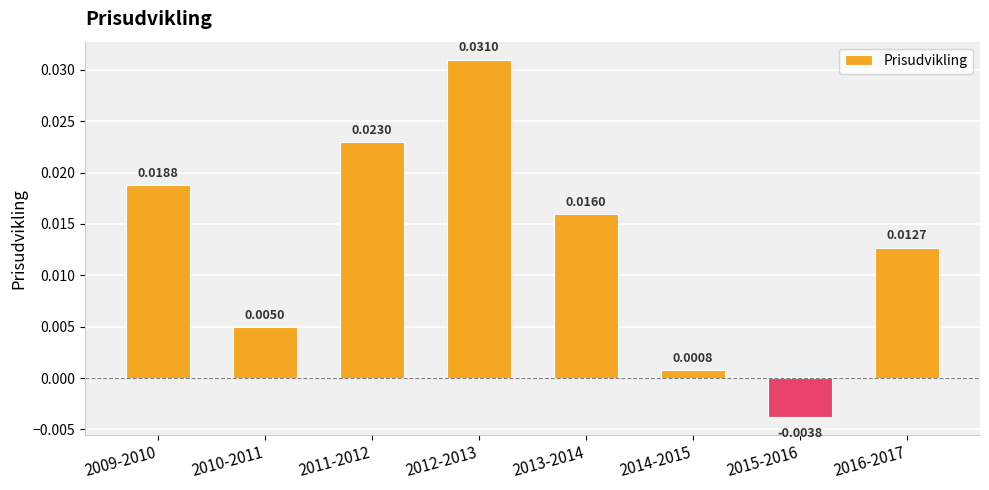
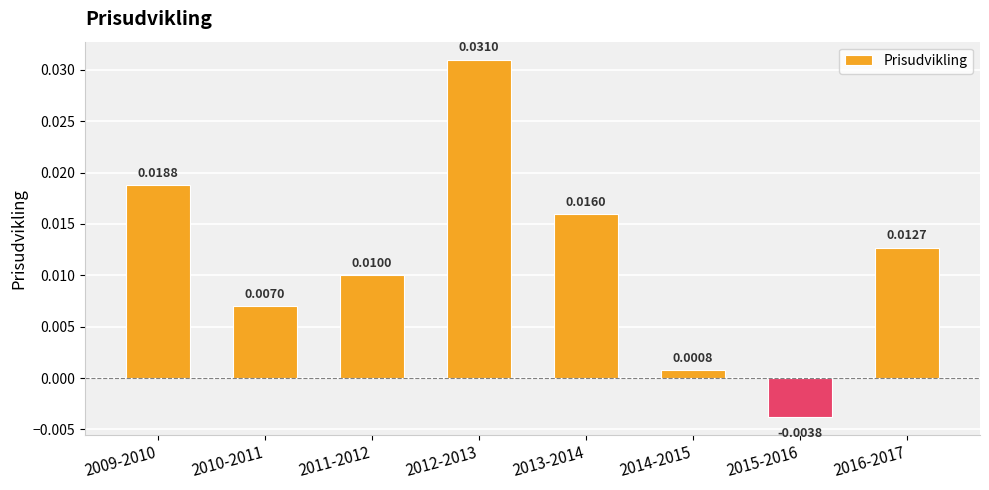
  {
    "2009-2010": 0.0188,
-   "2010-2011": 0.0050,
-   "2011-2012": 0.0230,
+   "2010-2011": 0.0070,
+   "2011-2012": 0.0100,
    "2012-2013": 0.0310,
    "2013-2014": 0.0160,
    "2014-2015": 0.0008,
    "2015-2016": -0.0038,
    "2016-2017": 0.0127
  }
